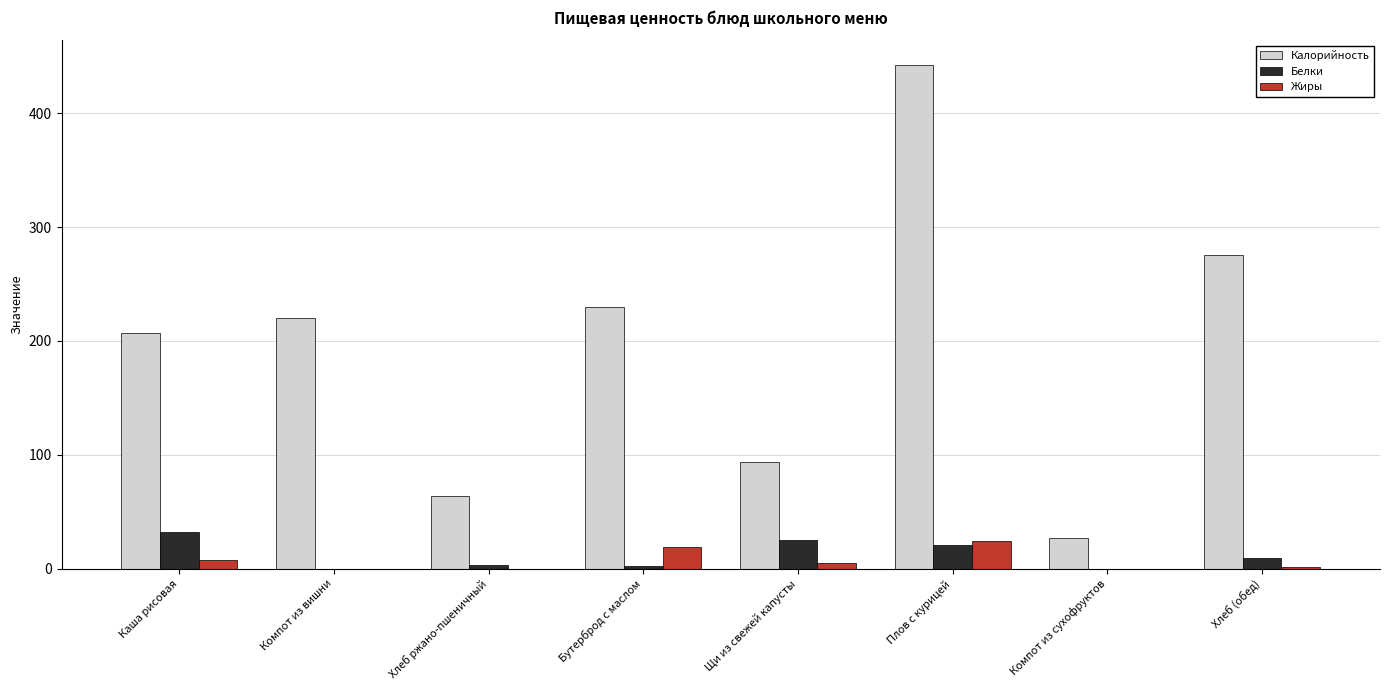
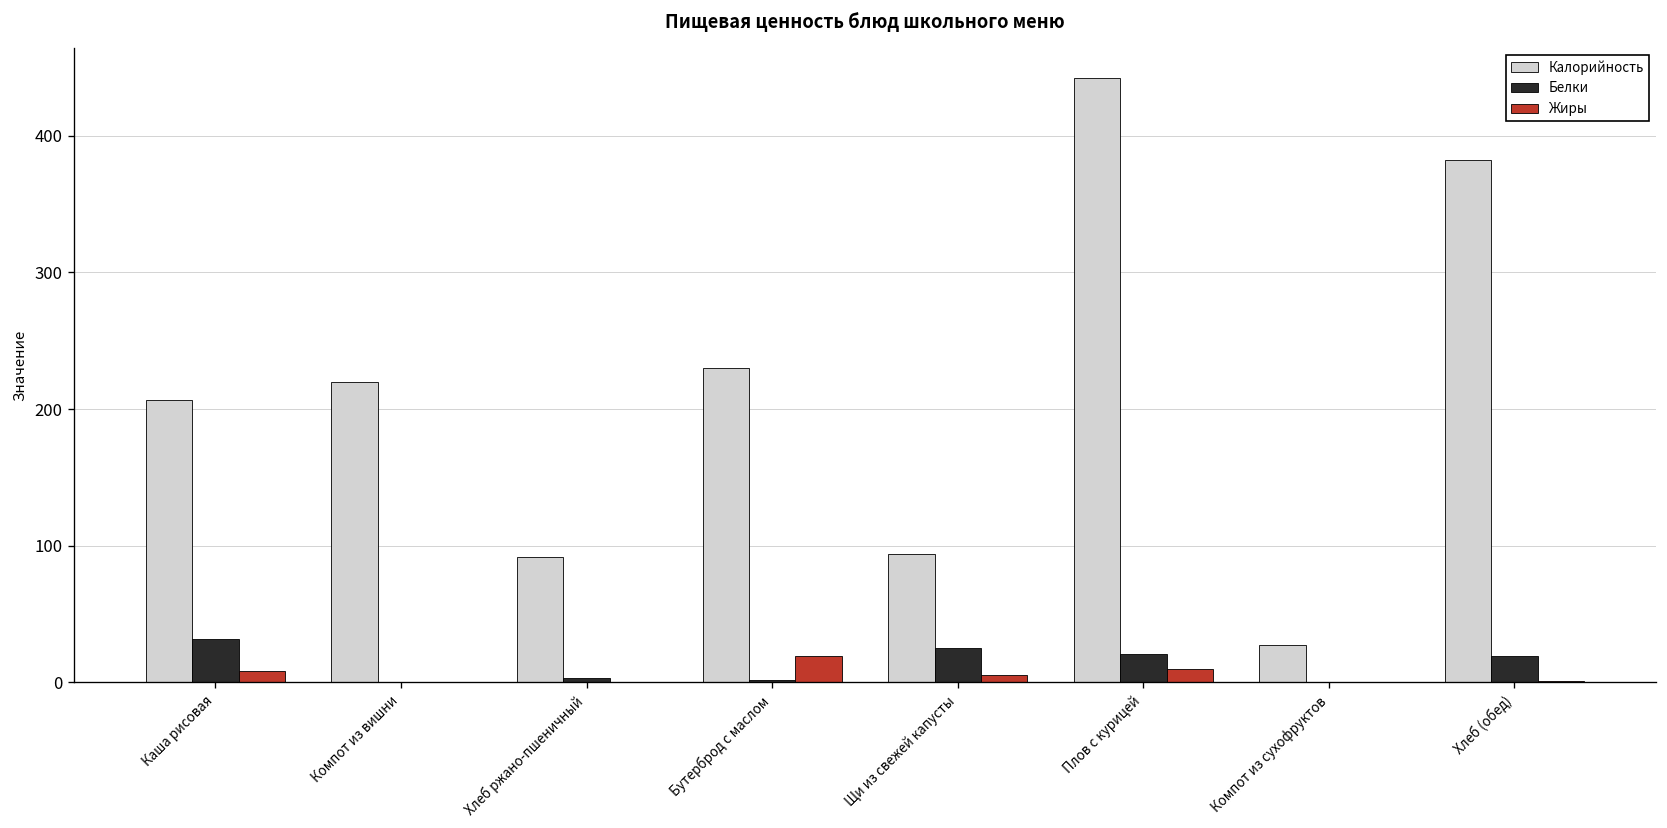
  {
    "Калорийность": {
      "Каша рисовая": 207,
      "Компот из вишни": 220,
-     "Хлеб ржано-пшеничный": 64,
+     "Хлеб ржано-пшеничный": 92,
      "Бутерброд с маслом": 230,
      "Щи из свежей капусты": 94,
      "Плов с курицей": 442,
      "Компот из сухофруктов": 27,
-     "Хлеб (обед)": 275
+     "Хлеб (обед)": 382
    },
    "Белки": {
      "Каша рисовая": 32,
      "Компот из вишни": 0,
      "Хлеб ржано-пшеничный": 3,
      "Щи из свежей капусты": 25,
      "Плов с курицей": 21,
      "Компот из сухофруктов": 0,
-     "Хлеб (обед)": 9
+     "Хлеб (обед)": 19
    },
    "Жиры": {
      "Каша рисовая": 8,
      "Компот из вишни": 0,
      "Хлеб ржано-пшеничный": 0,
      "Бутерброд с маслом": 19,
      "Щи из свежей капусты": 5,
-     "Плов с курицей": 24,
+     "Плов с курицей": 10,
      "Компот из сухофруктов": 0
    }
  }
